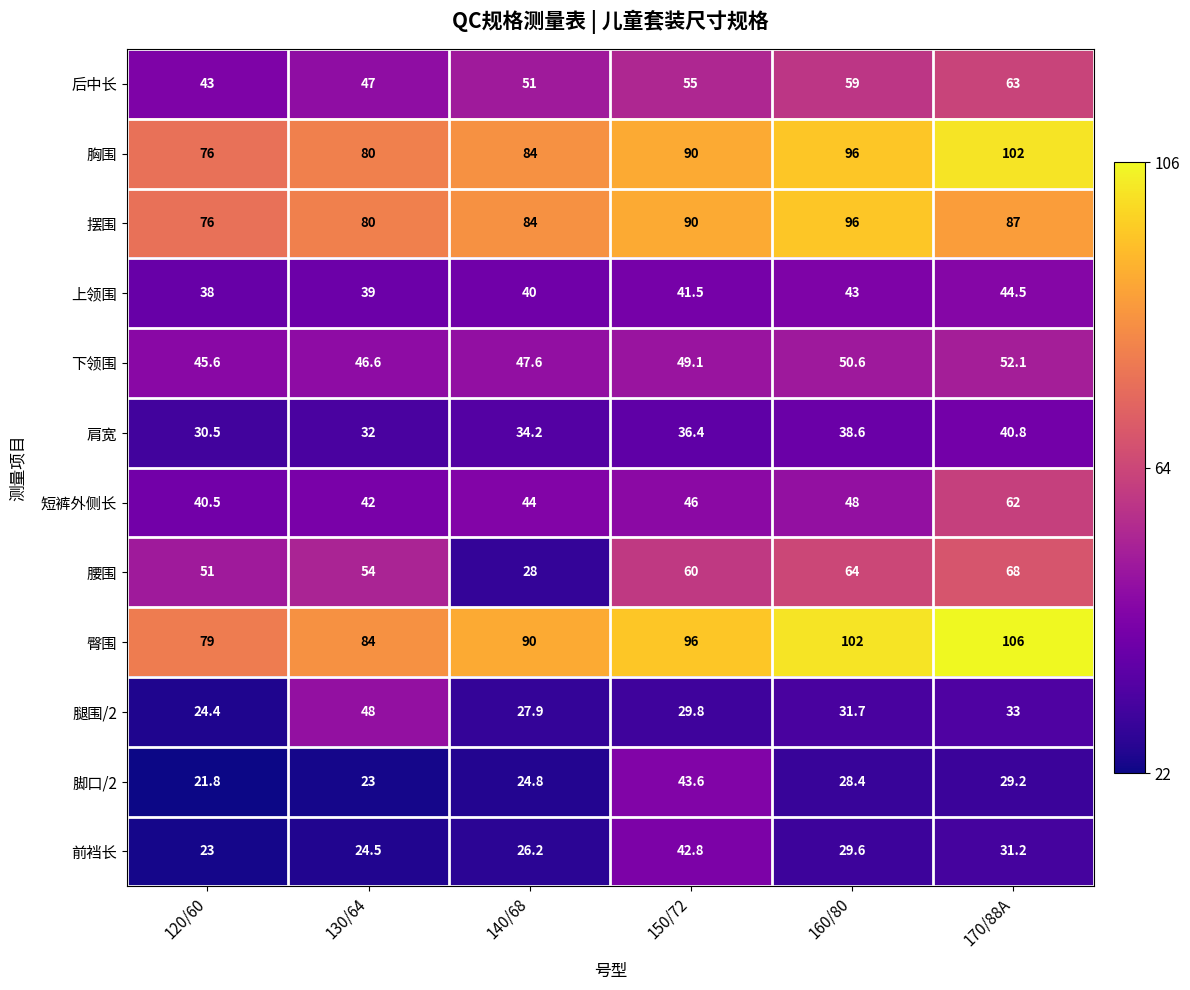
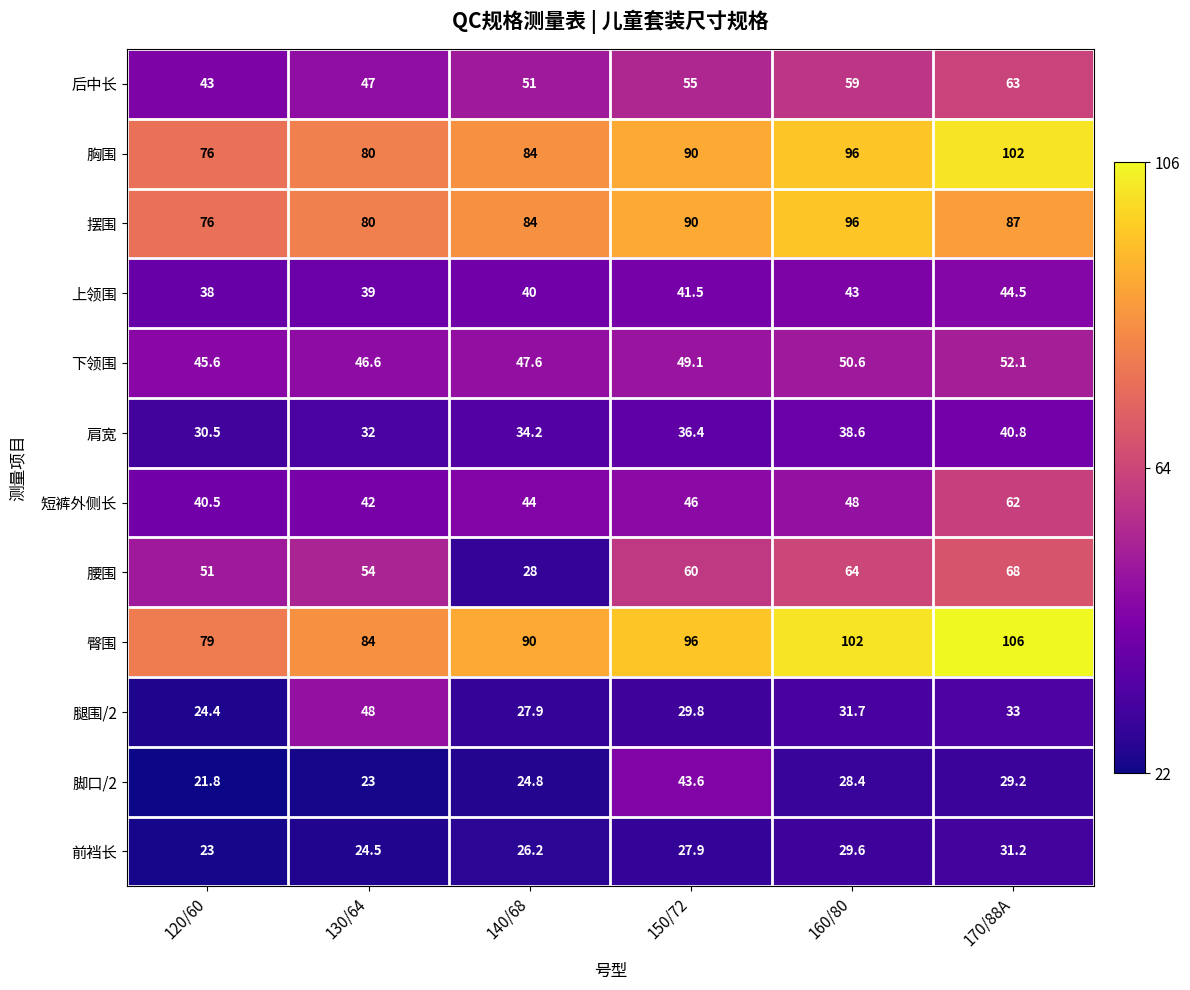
  {
    "后中长": {
      "120/60": 43,
      "130/64": 47,
      "140/68": 51,
      "150/72": 55,
      "160/80": 59,
      "170/88A": 63
    },
    "胸围": {
      "120/60": 76,
      "130/64": 80,
      "140/68": 84,
      "150/72": 90,
      "160/80": 96,
      "170/88A": 102
    },
    "摆围": {
      "120/60": 76,
      "130/64": 80,
      "140/68": 84,
      "150/72": 90,
      "160/80": 96,
      "170/88A": 87
    },
    "上领围": {
      "120/60": 38,
      "130/64": 39,
      "140/68": 40,
      "150/72": 41.5,
      "160/80": 43,
      "170/88A": 44.5
    },
    "下领围": {
      "120/60": 45.6,
      "130/64": 46.6,
      "140/68": 47.6,
      "150/72": 49.1,
      "160/80": 50.6,
      "170/88A": 52.1
    },
    "肩宽": {
      "120/60": 30.5,
      "130/64": 32,
      "140/68": 34.2,
      "150/72": 36.4,
      "160/80": 38.6,
      "170/88A": 40.8
    },
    "短裤外侧长": {
      "120/60": 40.5,
      "130/64": 42,
      "140/68": 44,
      "150/72": 46,
      "160/80": 48,
      "170/88A": 62
    },
    "腰围": {
      "120/60": 51,
      "130/64": 54,
      "140/68": 28,
      "150/72": 60,
      "160/80": 64,
      "170/88A": 68
    },
    "臀围": {
      "120/60": 79,
      "130/64": 84,
      "140/68": 90,
      "150/72": 96,
      "160/80": 102,
      "170/88A": 106
    },
    "腿围/2": {
      "120/60": 24.4,
      "130/64": 48,
      "140/68": 27.9,
      "150/72": 29.8,
      "160/80": 31.7,
      "170/88A": 33
    },
    "脚口/2": {
      "120/60": 21.8,
      "130/64": 23,
      "140/68": 24.8,
      "150/72": 43.6,
      "160/80": 28.4,
      "170/88A": 29.2
    },
    "前裆长": {
      "120/60": 23,
      "130/64": 24.5,
      "140/68": 26.2,
-     "150/72": 42.8,
+     "150/72": 27.9,
      "160/80": 29.6,
      "170/88A": 31.2
    }
  }
